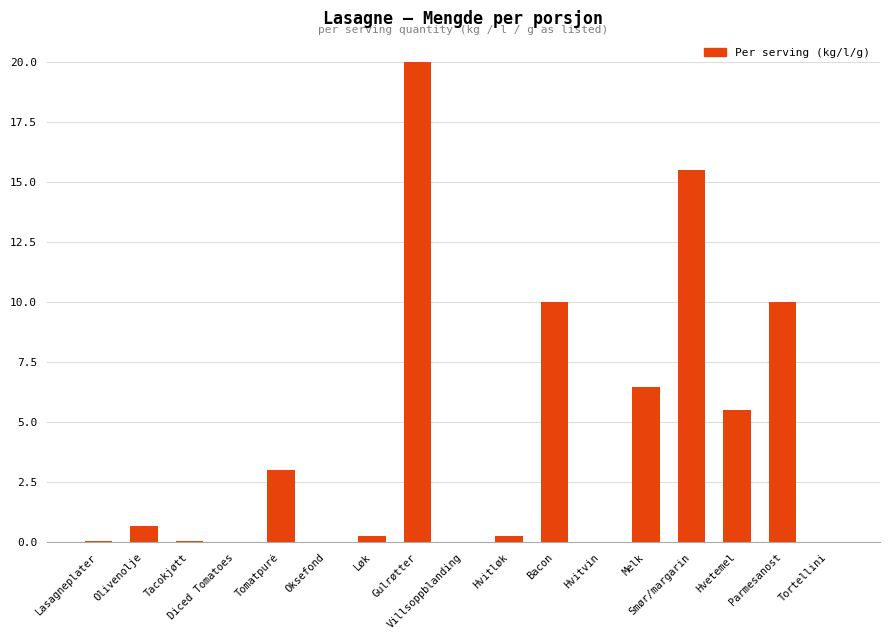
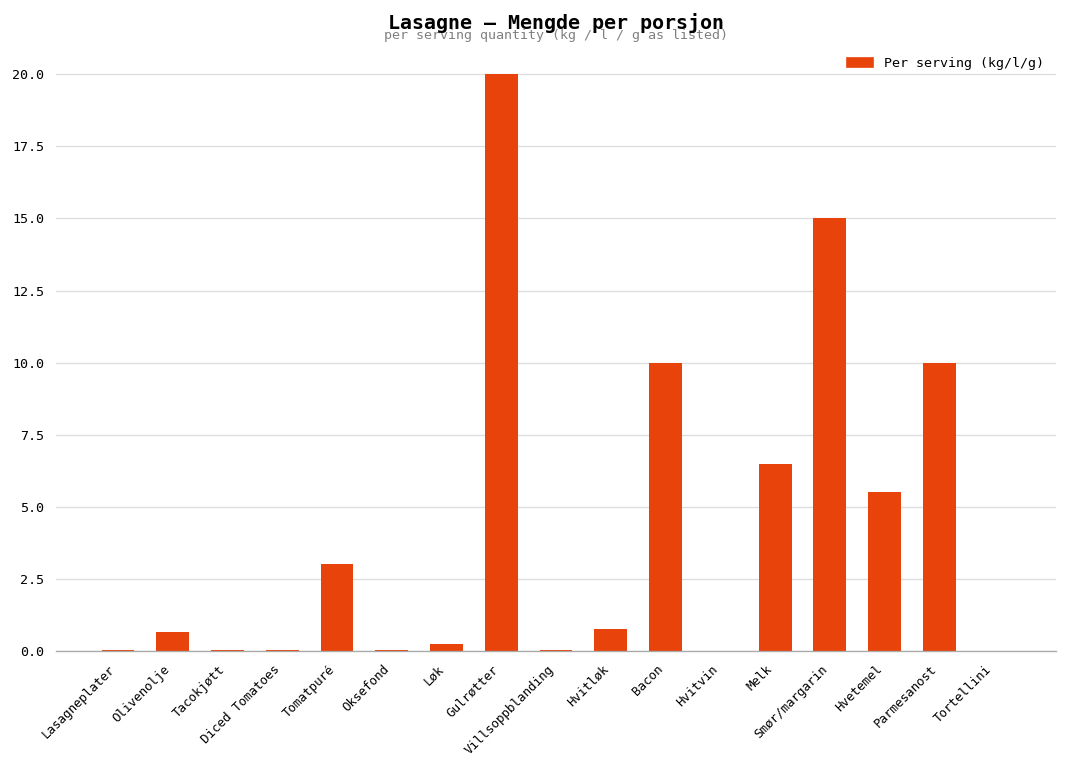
  {
    "Olivenolje": 0.7,
    "Tomatpuré": 3.0,
    "Løk": 0.3,
    "Gulrøtter": 20.0,
-   "Hvitløk": 0.3,
+   "Hvitløk": 0.8,
    "Bacon": 10.0,
    "Melk": 6.5,
-   "Smør/margarin": 15.5,
+   "Smør/margarin": 15.0,
    "Hvetemel": 5.5,
    "Parmesanost": 10.0
  }
